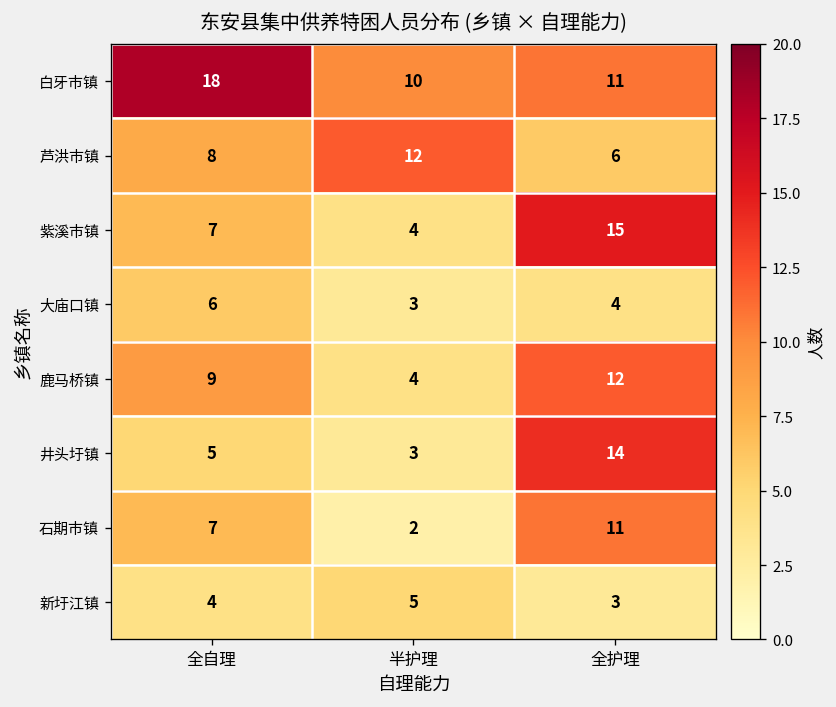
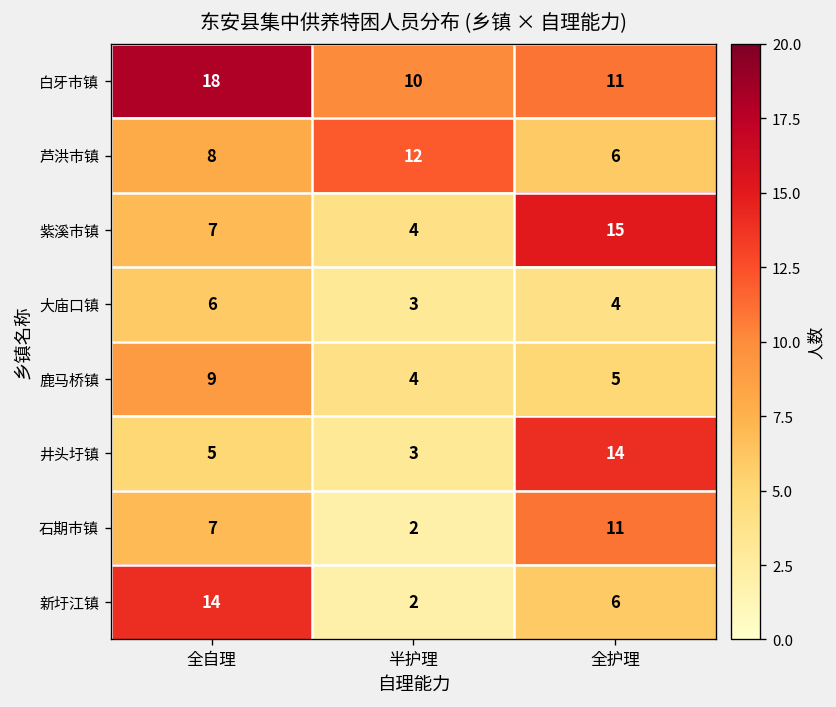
  {
    "白牙市镇": {
      "全自理": 18,
      "半护理": 10,
      "全护理": 11
    },
    "芦洪市镇": {
      "全自理": 8,
      "半护理": 12,
      "全护理": 6
    },
    "紫溪市镇": {
      "全自理": 7,
      "半护理": 4,
      "全护理": 15
    },
    "大庙口镇": {
      "全自理": 6,
      "半护理": 3,
      "全护理": 4
    },
    "鹿马桥镇": {
      "全自理": 9,
      "半护理": 4,
-     "全护理": 12
+     "全护理": 5
    },
    "井头圩镇": {
      "全自理": 5,
      "半护理": 3,
      "全护理": 14
    },
    "石期市镇": {
      "全自理": 7,
      "半护理": 2,
      "全护理": 11
    },
    "新圩江镇": {
-     "全自理": 4,
-     "半护理": 5,
-     "全护理": 3
+     "全自理": 14,
+     "半护理": 2,
+     "全护理": 6
    }
  }
